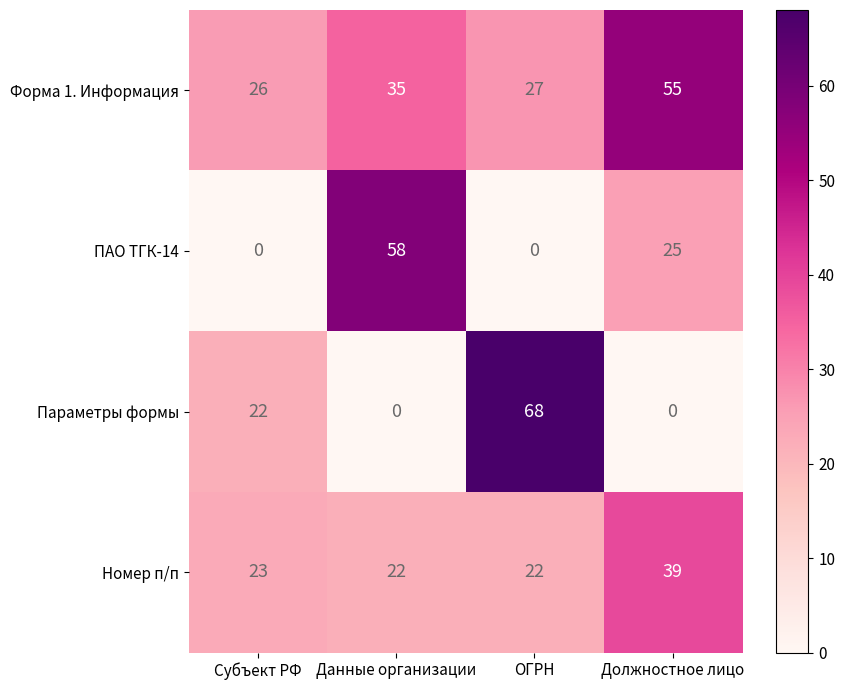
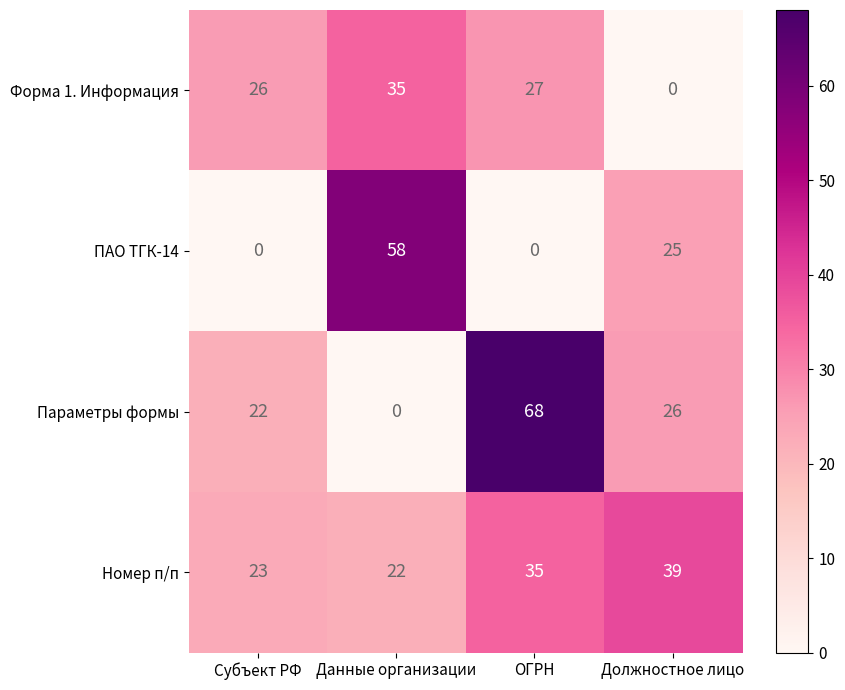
  {
    "Форма 1. Информация": {
      "Субъект РФ": 26,
      "Данные организации": 35,
      "ОГРН": 27,
-     "Должностное лицо": 55
+     "Должностное лицо": 0
    },
    "ПАО ТГК-14": {
      "Субъект РФ": 0,
      "Данные организации": 58,
      "ОГРН": 0,
      "Должностное лицо": 25
    },
    "Параметры формы": {
      "Субъект РФ": 22,
      "Данные организации": 0,
      "ОГРН": 68,
-     "Должностное лицо": 0
+     "Должностное лицо": 26
    },
    "Номер п/п": {
      "Субъект РФ": 23,
      "Данные организации": 22,
-     "ОГРН": 22,
+     "ОГРН": 35,
      "Должностное лицо": 39
    }
  }
